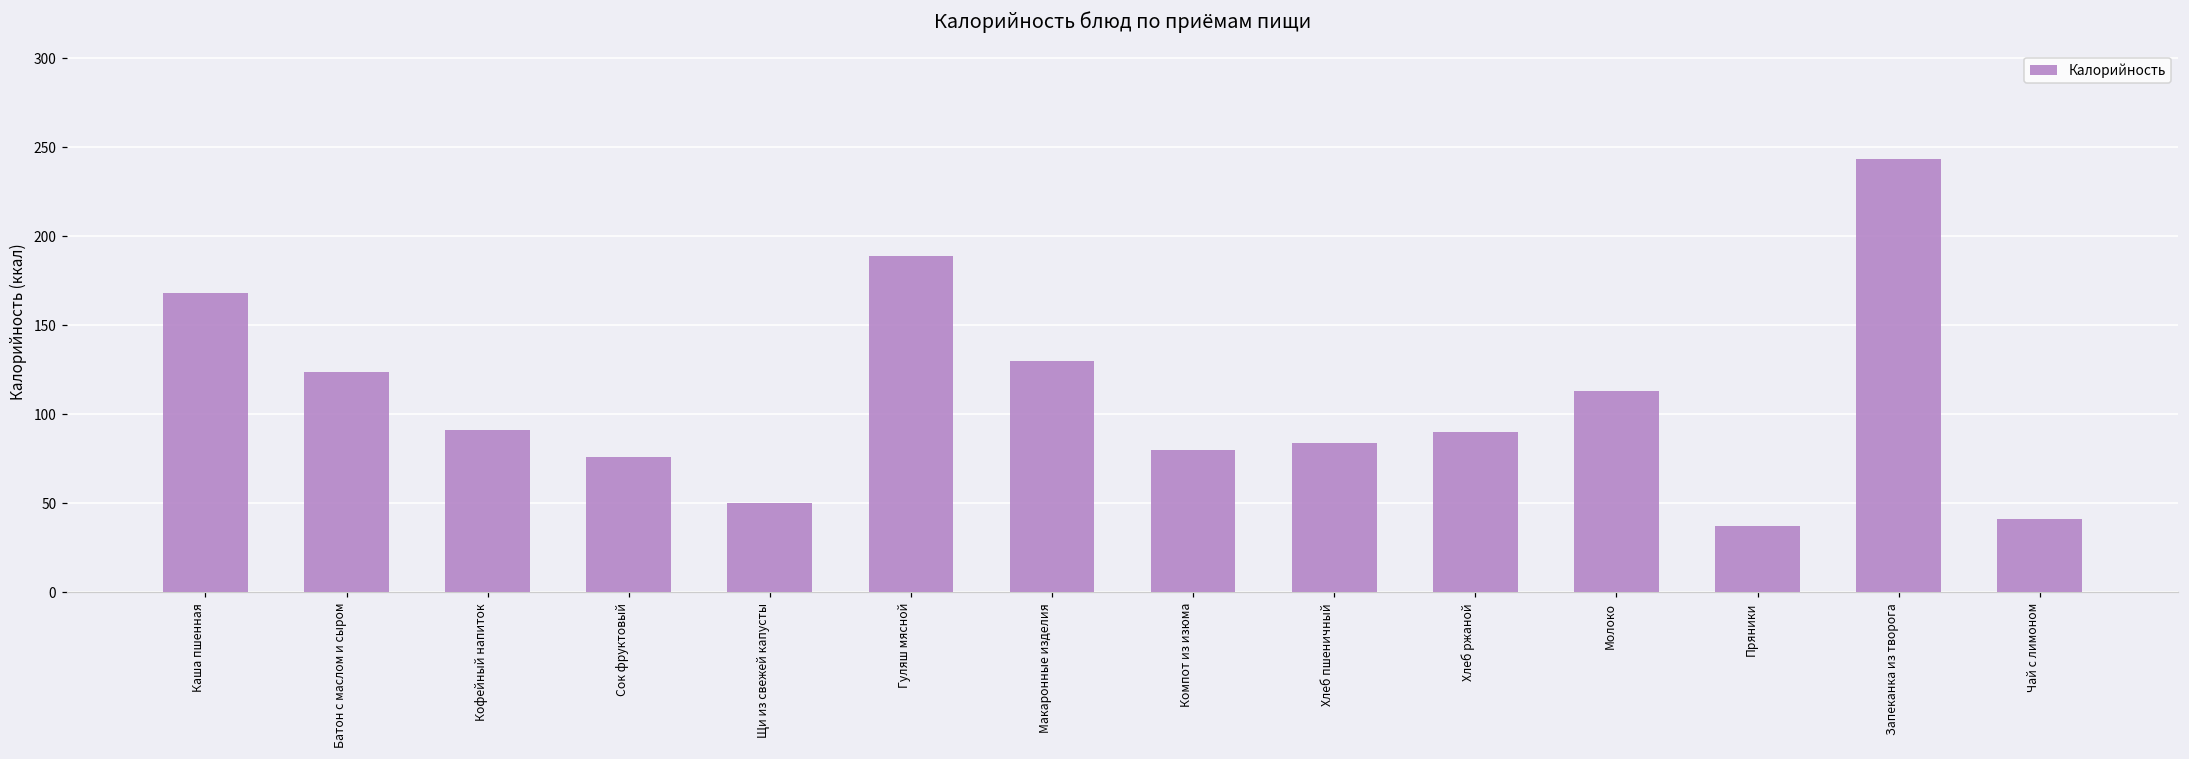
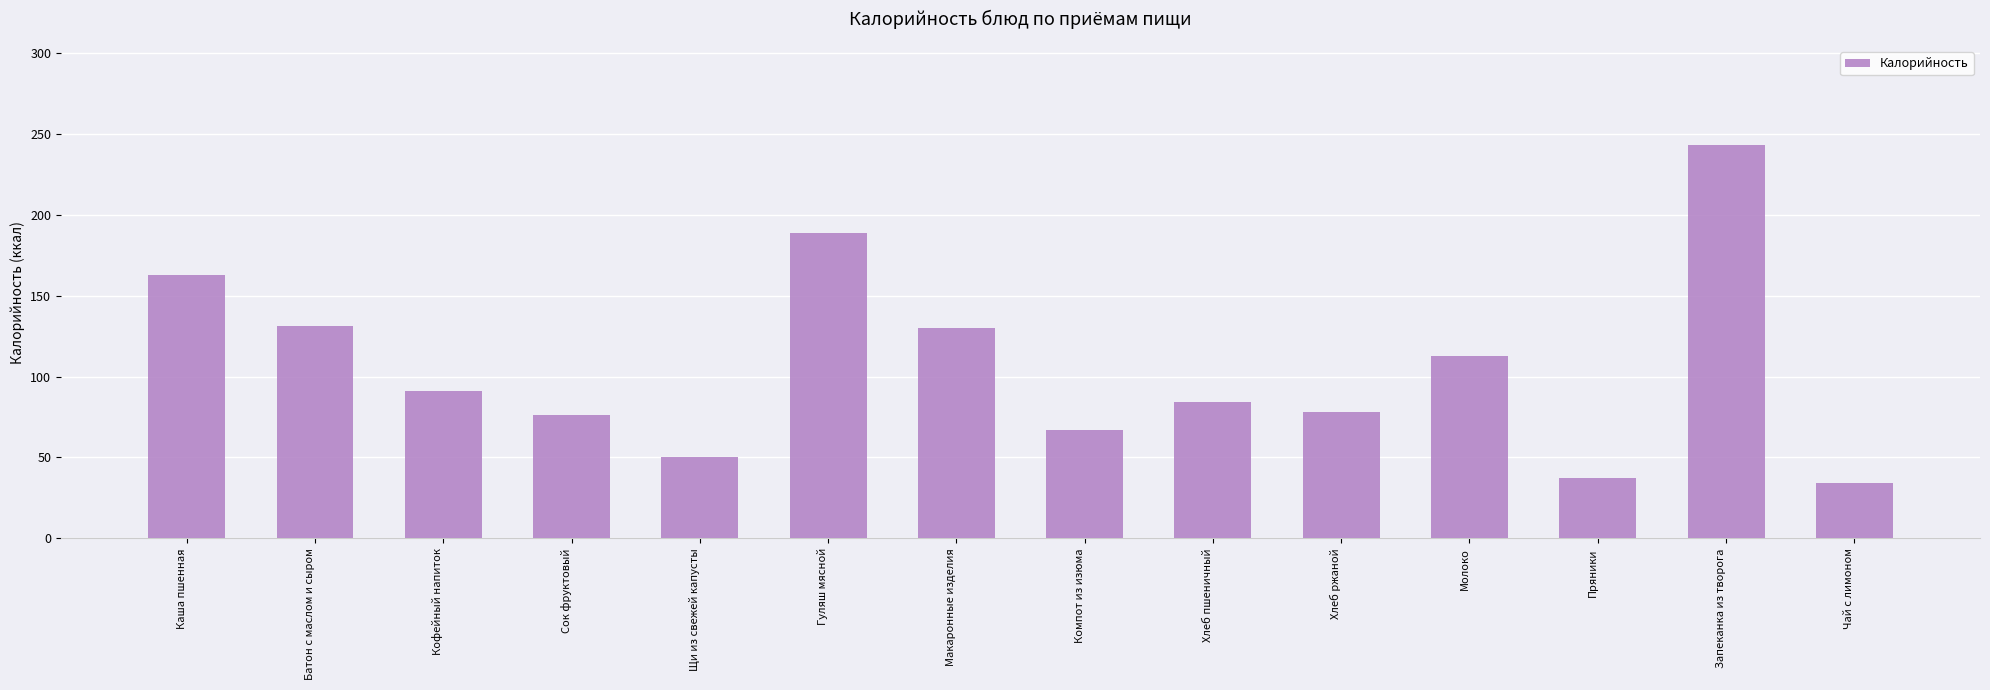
  {
-   "Каша пшенная": 168,
-   "Батон с маслом и сыром": 124,
+   "Каша пшенная": 163,
+   "Батон с маслом и сыром": 131,
    "Кофейный напиток": 91,
    "Сок фруктовый": 76,
    "Щи из свежей капусты": 50,
    "Гуляш мясной": 189,
    "Макаронные изделия": 130,
-   "Компот из изюма": 80,
+   "Компот из изюма": 67,
    "Хлеб пшеничный": 84,
-   "Хлеб ржаной": 90,
+   "Хлеб ржаной": 78,
    "Молоко": 113,
    "Пряники": 37,
    "Запеканка из творога": 243,
-   "Чай с лимоном": 41
+   "Чай с лимоном": 34
  }
